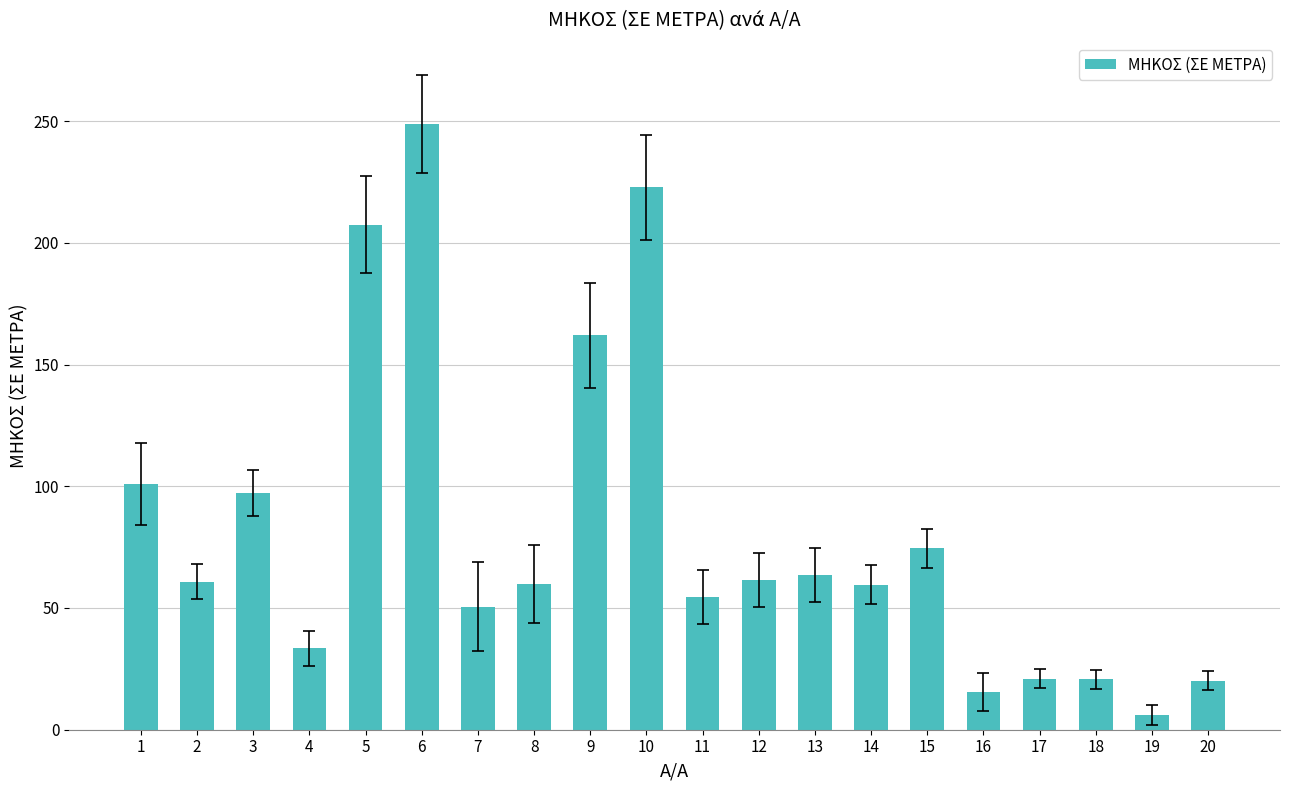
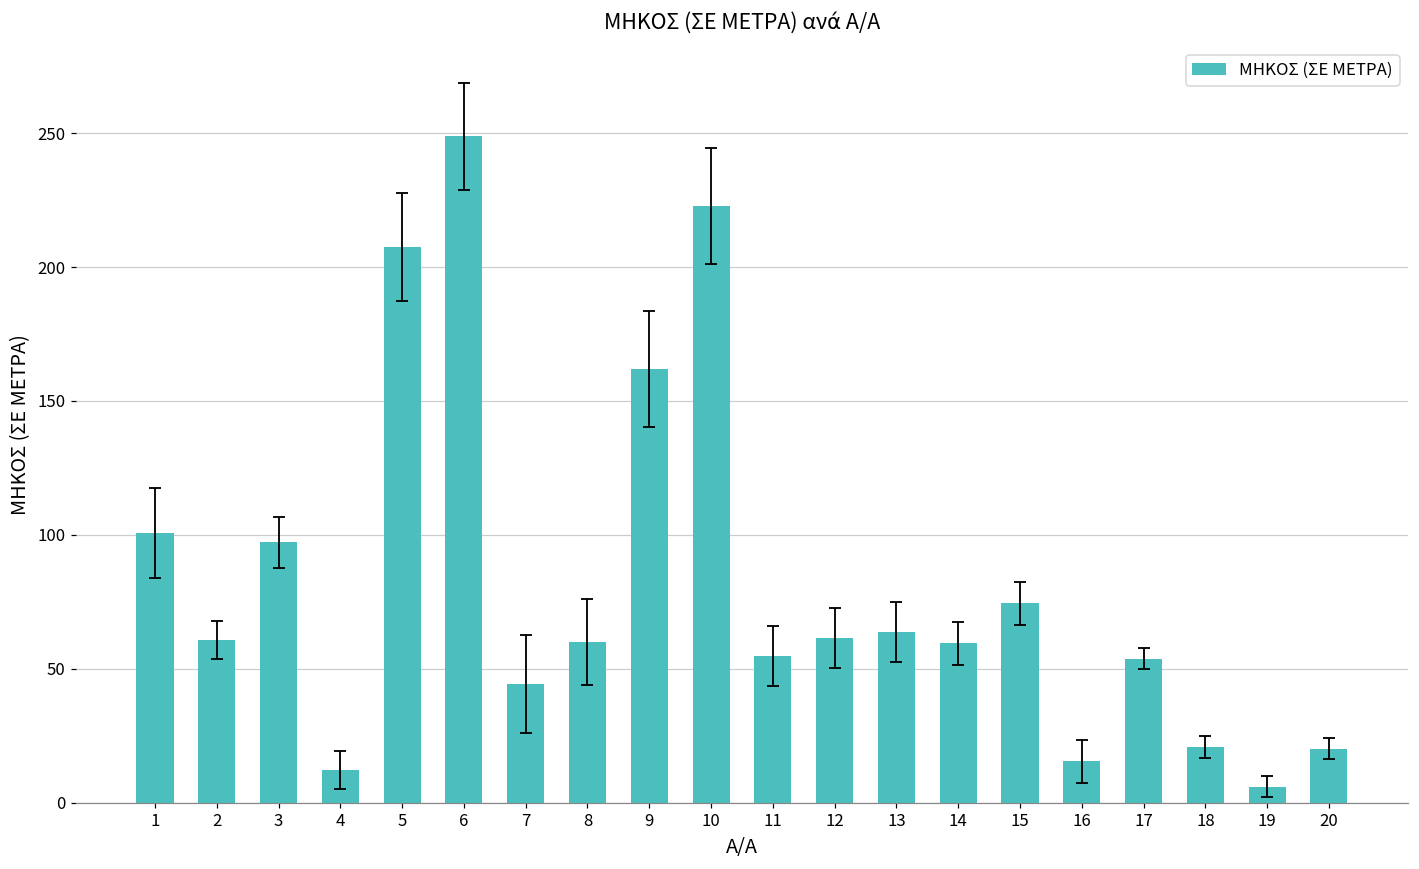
  {
    "ΜΗΚΟΣ (ΣΕ ΜΕΤΡΑ)": {
      "1": 101,
      "2": 61,
      "3": 97,
-     "4": 33,
+     "4": 12,
      "5": 208,
      "6": 249,
-     "7": 51,
+     "7": 44,
      "8": 60,
      "9": 162,
      "10": 223,
      "11": 55,
      "12": 62,
      "13": 64,
      "14": 60,
      "15": 75,
      "16": 16,
-     "17": 21,
+     "17": 54,
      "18": 21,
      "19": 6,
      "20": 20
    }
  }
